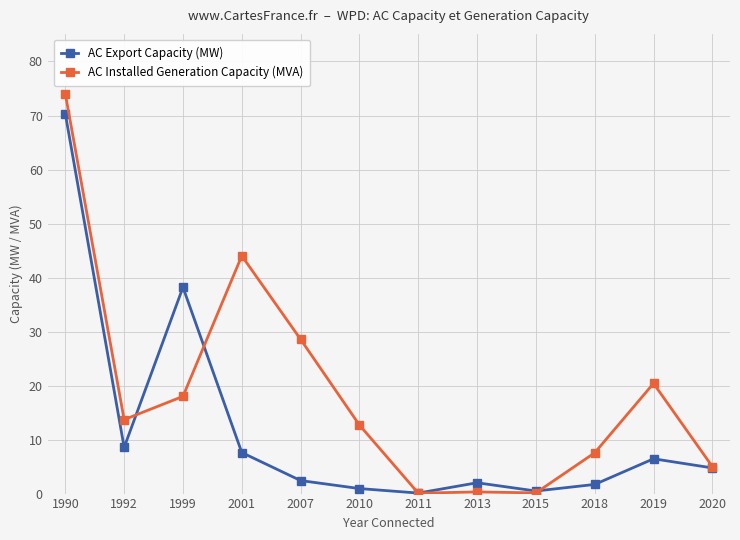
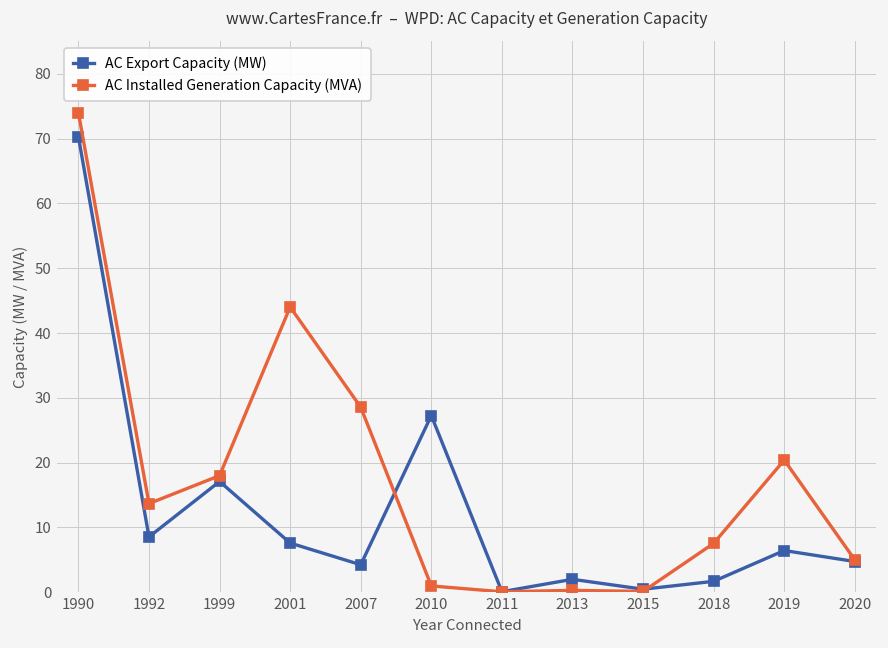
  {
    "AC Export Capacity (MW)": {
      "1990": 70,
      "1992": 9,
-     "1999": 38,
+     "1999": 17,
      "2001": 8,
-     "2007": 2,
-     "2010": 1,
+     "2007": 4,
+     "2010": 27,
      "2013": 2,
      "2018": 2,
      "2019": 6
    },
    "AC Installed Generation Capacity (MVA)": {
      "1990": 74,
      "1992": 14,
      "1999": 18,
      "2001": 44,
      "2007": 29,
-     "2010": 13,
+     "2010": 1,
      "2013": 0,
      "2018": 8,
      "2019": 20
    }
  }
